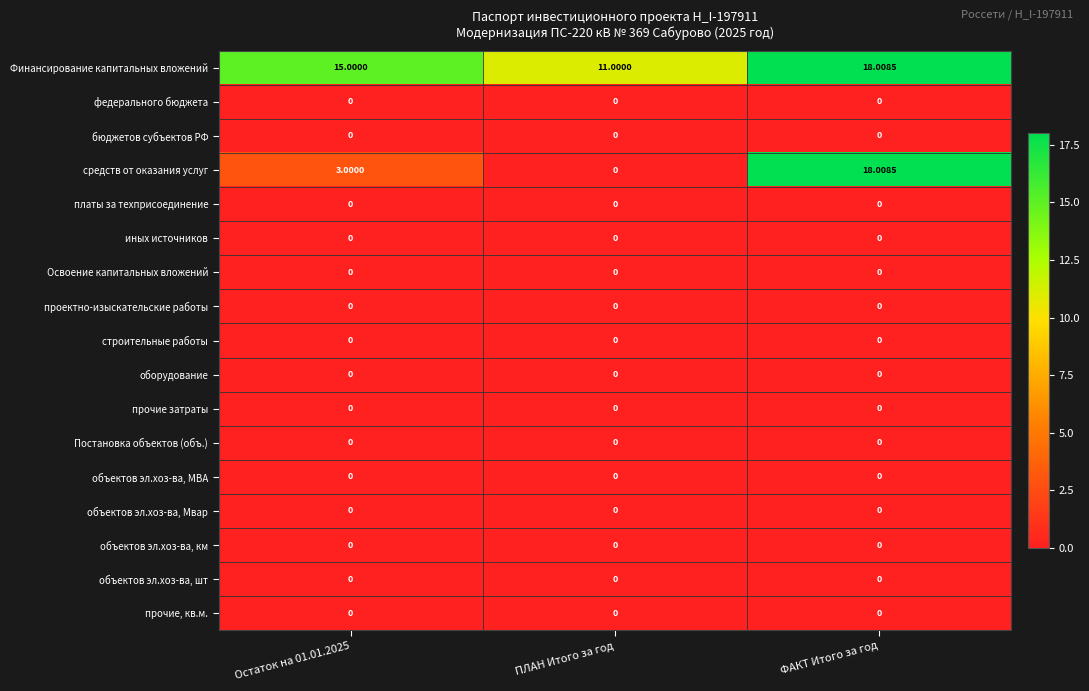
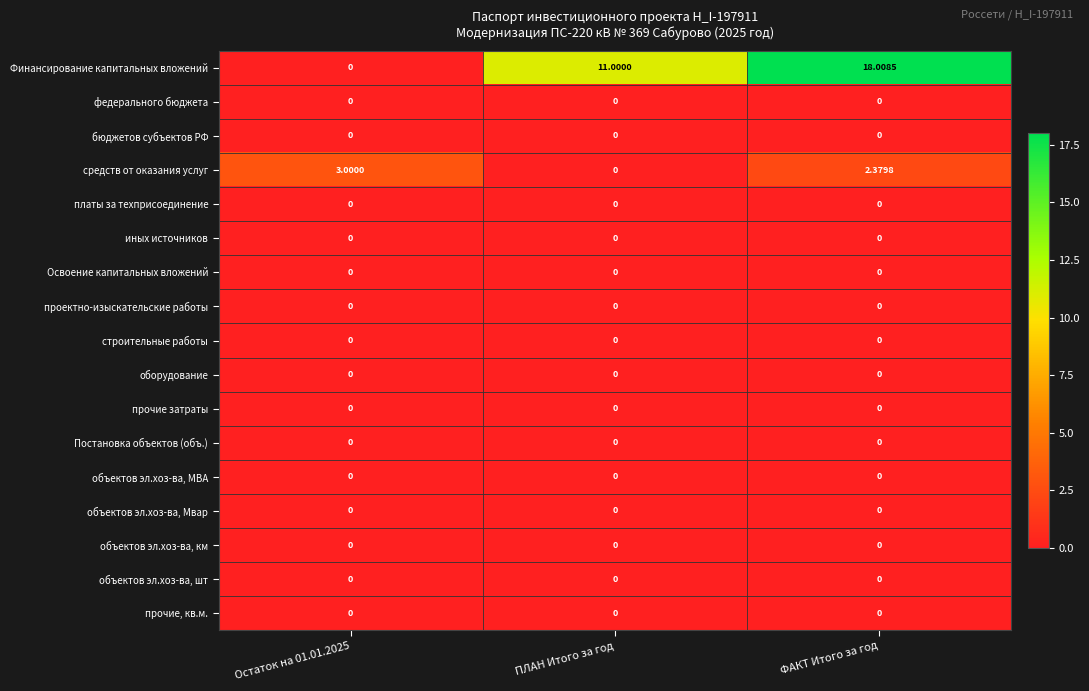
  {
    "Финансирование капитальных вложений": {
-     "Остаток на 01.01.2025": 15.0000,
+     "Остаток на 01.01.2025": 0,
      "ПЛАН Итого за год": 11.0000,
      "ФАКТ Итого за год": 18.0085
    },
    "федерального бюджета": {
      "Остаток на 01.01.2025": 0,
      "ПЛАН Итого за год": 0,
      "ФАКТ Итого за год": 0
    },
    "бюджетов субъектов РФ": {
      "Остаток на 01.01.2025": 0,
      "ПЛАН Итого за год": 0,
      "ФАКТ Итого за год": 0
    },
    "средств от оказания услуг": {
      "Остаток на 01.01.2025": 3.0000,
      "ПЛАН Итого за год": 0,
-     "ФАКТ Итого за год": 18.0085
+     "ФАКТ Итого за год": 2.3798
    },
    "платы за техприсоединение": {
      "Остаток на 01.01.2025": 0,
      "ПЛАН Итого за год": 0,
      "ФАКТ Итого за год": 0
    },
    "иных источников": {
      "Остаток на 01.01.2025": 0,
      "ПЛАН Итого за год": 0,
      "ФАКТ Итого за год": 0
    },
    "Освоение капитальных вложений": {
      "Остаток на 01.01.2025": 0,
      "ПЛАН Итого за год": 0,
      "ФАКТ Итого за год": 0
    },
    "проектно-изыскательские работы": {
      "Остаток на 01.01.2025": 0,
      "ПЛАН Итого за год": 0,
      "ФАКТ Итого за год": 0
    },
    "строительные работы": {
      "Остаток на 01.01.2025": 0,
      "ПЛАН Итого за год": 0,
      "ФАКТ Итого за год": 0
    },
    "оборудование": {
      "Остаток на 01.01.2025": 0,
      "ПЛАН Итого за год": 0,
      "ФАКТ Итого за год": 0
    },
    "прочие затраты": {
      "Остаток на 01.01.2025": 0,
      "ПЛАН Итого за год": 0,
      "ФАКТ Итого за год": 0
    },
    "Постановка объектов (объ.)": {
      "Остаток на 01.01.2025": 0,
      "ПЛАН Итого за год": 0,
      "ФАКТ Итого за год": 0
    },
    "объектов эл.хоз-ва, МВА": {
      "Остаток на 01.01.2025": 0,
      "ПЛАН Итого за год": 0,
      "ФАКТ Итого за год": 0
    },
    "объектов эл.хоз-ва, Мвар": {
      "Остаток на 01.01.2025": 0,
      "ПЛАН Итого за год": 0,
      "ФАКТ Итого за год": 0
    },
    "объектов эл.хоз-ва, км": {
      "Остаток на 01.01.2025": 0,
      "ПЛАН Итого за год": 0,
      "ФАКТ Итого за год": 0
    },
    "объектов эл.хоз-ва, шт": {
      "Остаток на 01.01.2025": 0,
      "ПЛАН Итого за год": 0,
      "ФАКТ Итого за год": 0
    },
    "прочие, кв.м.": {
      "Остаток на 01.01.2025": 0,
      "ПЛАН Итого за год": 0,
      "ФАКТ Итого за год": 0
    }
  }
